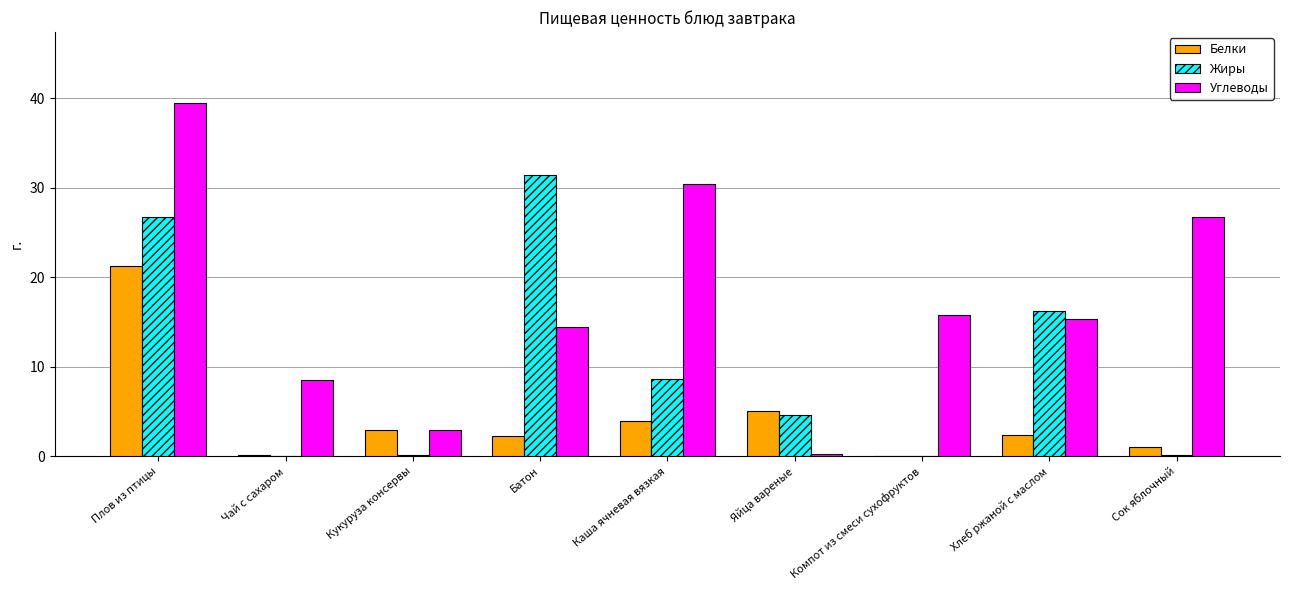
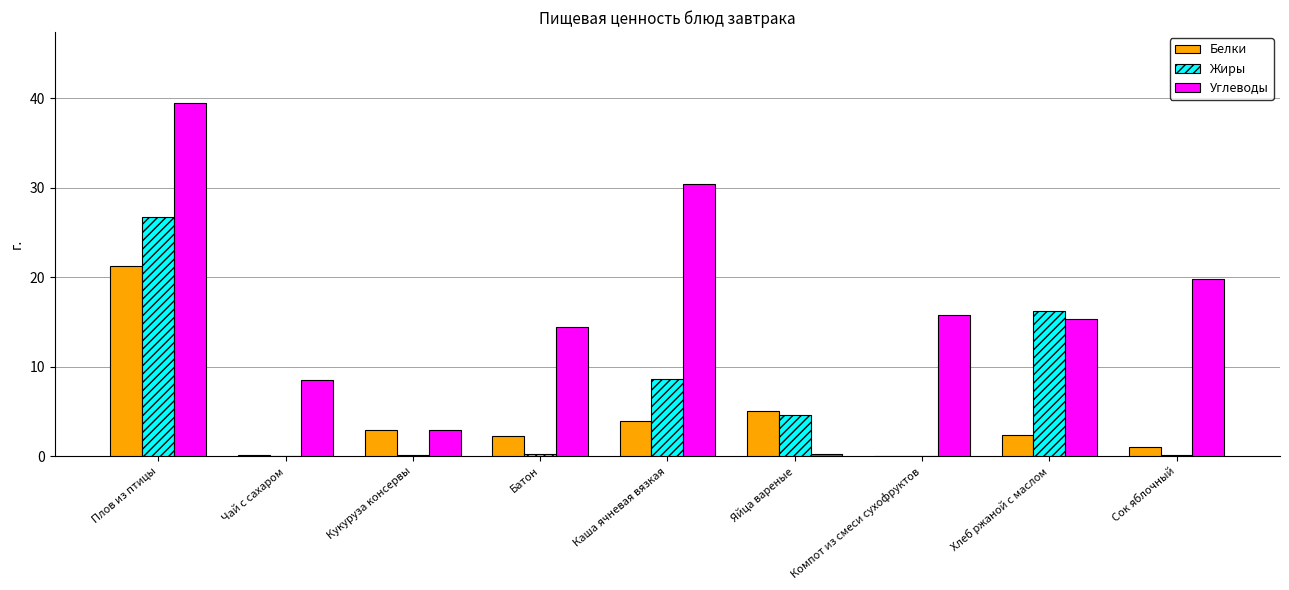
  {
    "Белки": {
      "Плов из птицы": 21,
      "Кукуруза консервы": 3,
      "Батон": 2,
      "Каша ячневая вязкая": 4,
      "Яйца вареные": 5,
      "Компот из смеси сухофруктов": 0,
      "Хлеб ржаной с маслом": 2,
      "Сок яблочный": 1
    },
    "Жиры": {
      "Плов из птицы": 27,
      "Чай с сахаром": 0,
-     "Батон": 31,
+     "Батон": 0,
      "Каша ячневая вязкая": 9,
      "Яйца вареные": 5,
      "Компот из смеси сухофруктов": 0,
      "Хлеб ржаной с маслом": 16
    },
    "Углеводы": {
      "Плов из птицы": 40,
      "Чай с сахаром": 9,
      "Кукуруза консервы": 3,
      "Батон": 15,
      "Каша ячневая вязкая": 30,
      "Яйца вареные": 0,
      "Компот из смеси сухофруктов": 16,
      "Хлеб ржаной с маслом": 15,
-     "Сок яблочный": 27
+     "Сок яблочный": 20
    }
  }
